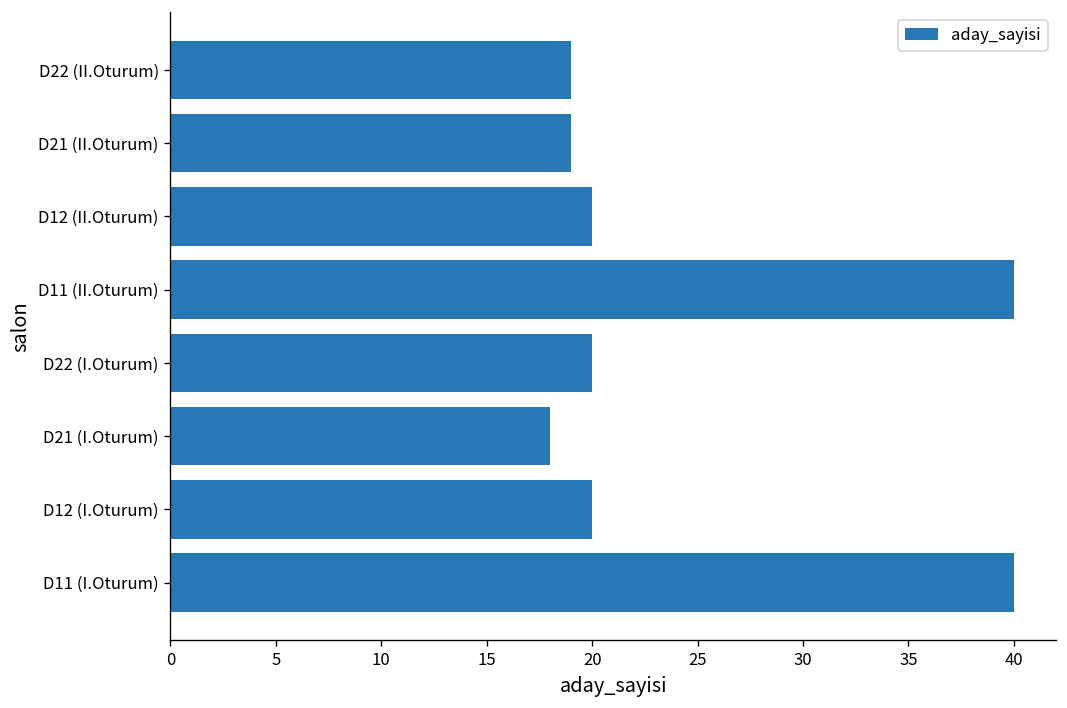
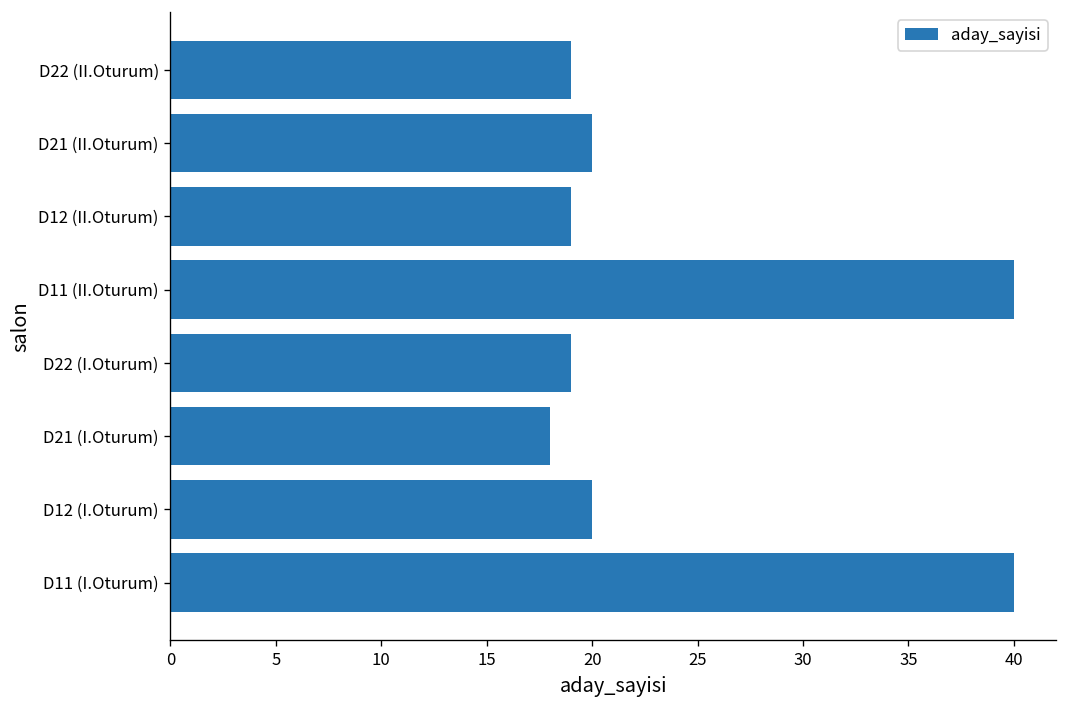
  {
    "D22 (II.Oturum)": 19,
-   "D21 (II.Oturum)": 19,
-   "D12 (II.Oturum)": 20,
+   "D21 (II.Oturum)": 20,
+   "D12 (II.Oturum)": 19,
    "D11 (II.Oturum)": 40,
-   "D22 (I.Oturum)": 20,
+   "D22 (I.Oturum)": 19,
    "D21 (I.Oturum)": 18,
    "D12 (I.Oturum)": 20,
    "D11 (I.Oturum)": 40
  }
